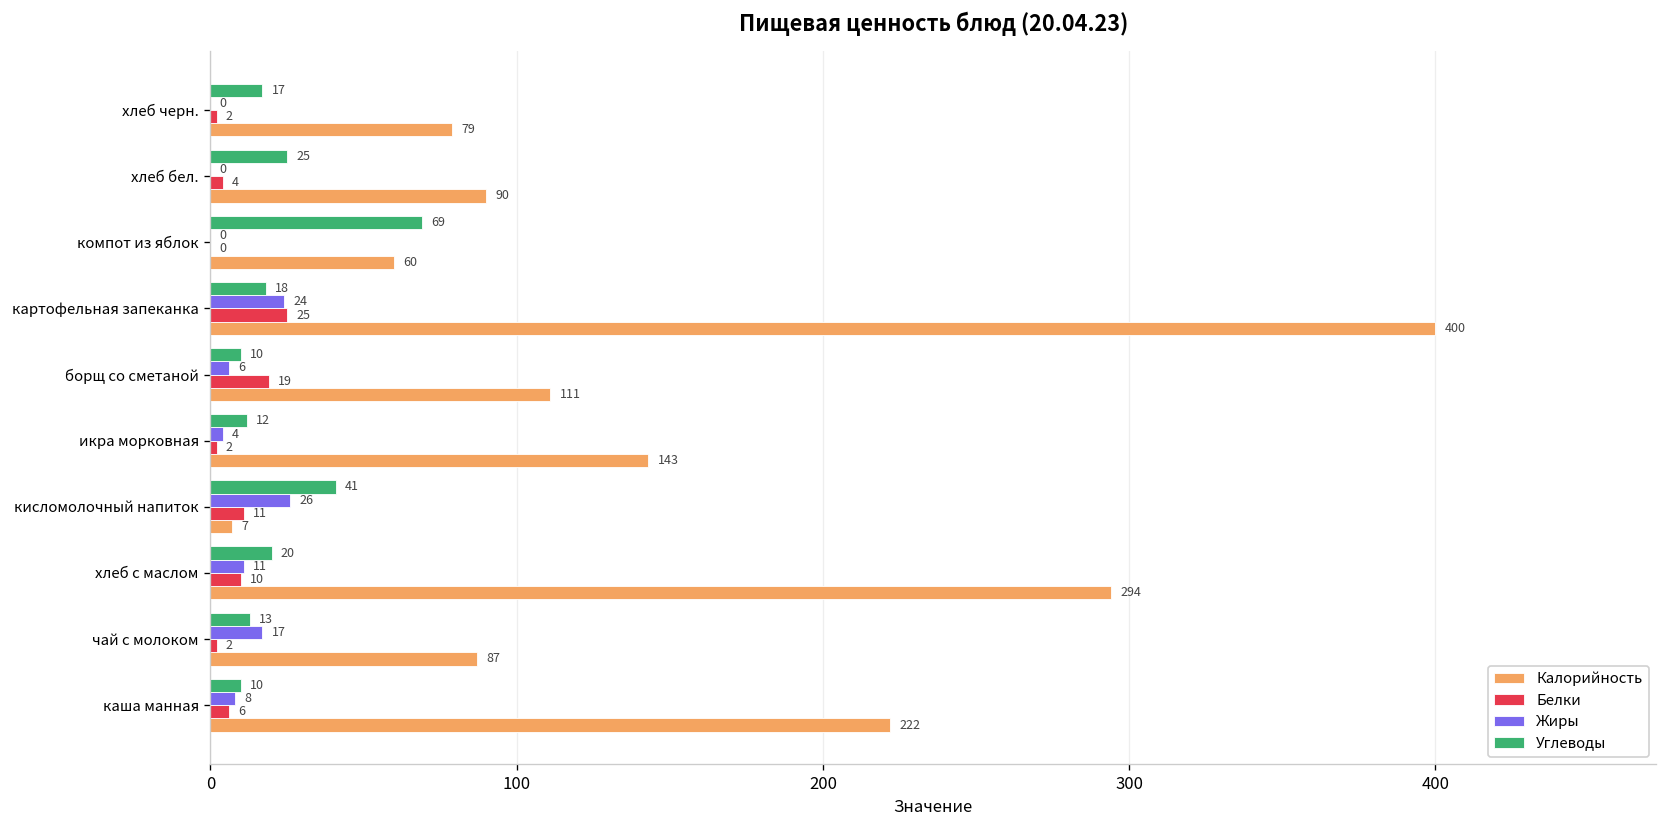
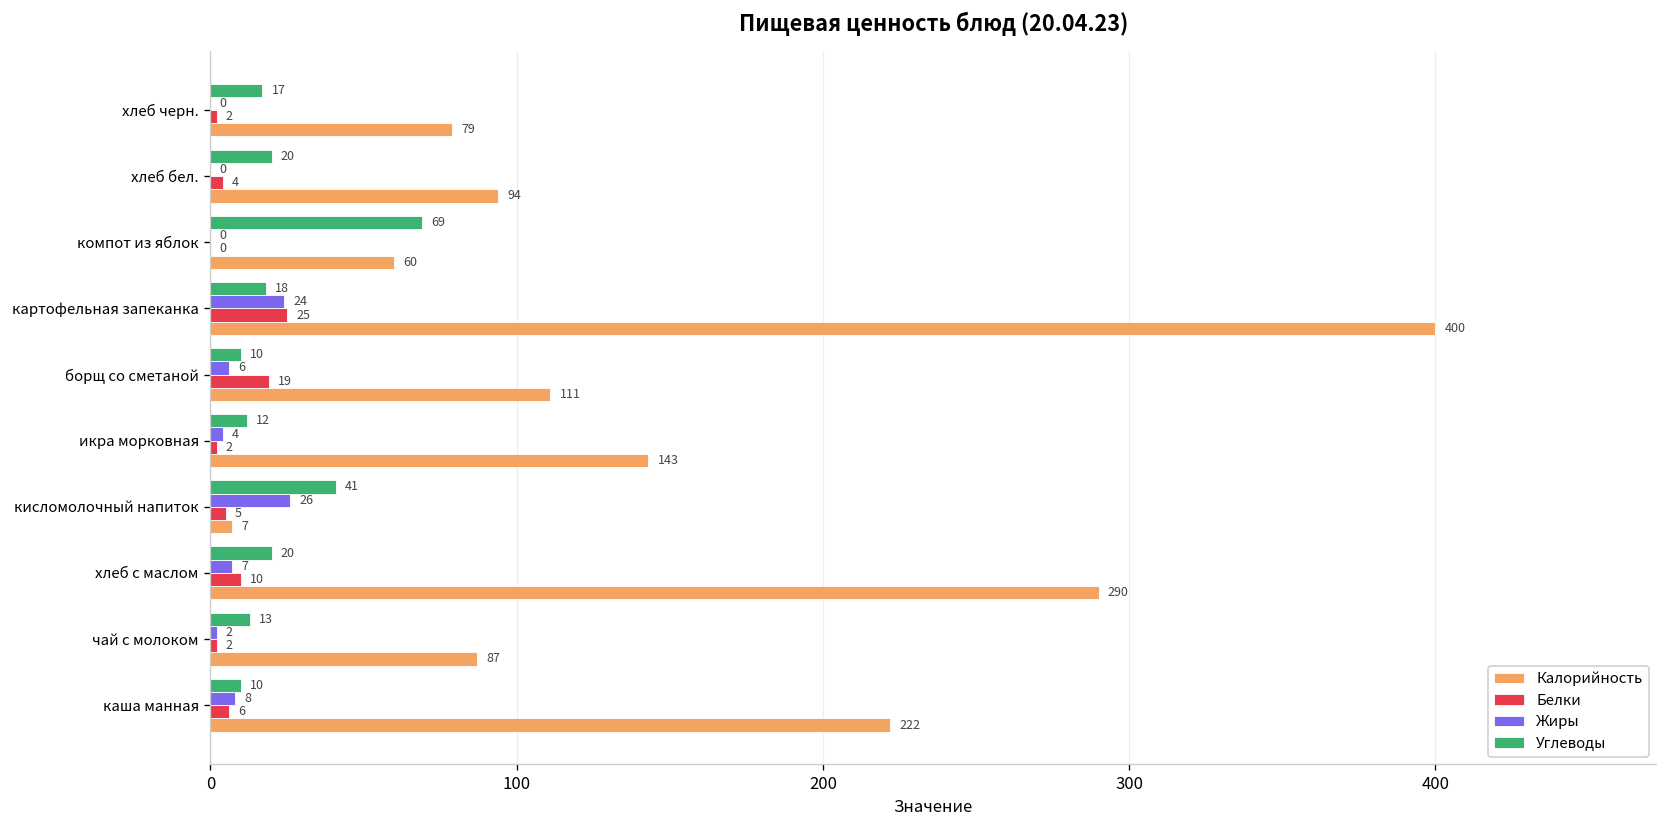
  {
    "Калорийность": {
      "хлеб черн.": 79,
-     "хлеб бел.": 90,
+     "хлеб бел.": 94,
      "компот из яблок": 60,
      "картофельная запеканка": 400,
      "борщ со сметаной": 111,
      "икра морковная": 143,
      "кисломолочный напиток": 7,
-     "хлеб с маслом": 294,
+     "хлеб с маслом": 290,
      "чай с молоком": 87,
      "каша манная": 222
    },
    "Белки": {
      "хлеб черн.": 2,
      "хлеб бел.": 4,
      "компот из яблок": 0,
      "картофельная запеканка": 25,
      "борщ со сметаной": 19,
      "икра морковная": 2,
-     "кисломолочный напиток": 11,
+     "кисломолочный напиток": 5,
      "хлеб с маслом": 10,
      "чай с молоком": 2,
      "каша манная": 6
    },
    "Жиры": {
      "хлеб черн.": 0,
      "хлеб бел.": 0,
      "компот из яблок": 0,
      "картофельная запеканка": 24,
      "борщ со сметаной": 6,
      "икра морковная": 4,
      "кисломолочный напиток": 26,
-     "хлеб с маслом": 11,
-     "чай с молоком": 17,
+     "хлеб с маслом": 7,
+     "чай с молоком": 2,
      "каша манная": 8
    },
    "Углеводы": {
      "хлеб черн.": 17,
-     "хлеб бел.": 25,
+     "хлеб бел.": 20,
      "компот из яблок": 69,
      "картофельная запеканка": 18,
      "борщ со сметаной": 10,
      "икра морковная": 12,
      "кисломолочный напиток": 41,
      "хлеб с маслом": 20,
      "чай с молоком": 13,
      "каша манная": 10
    }
  }
